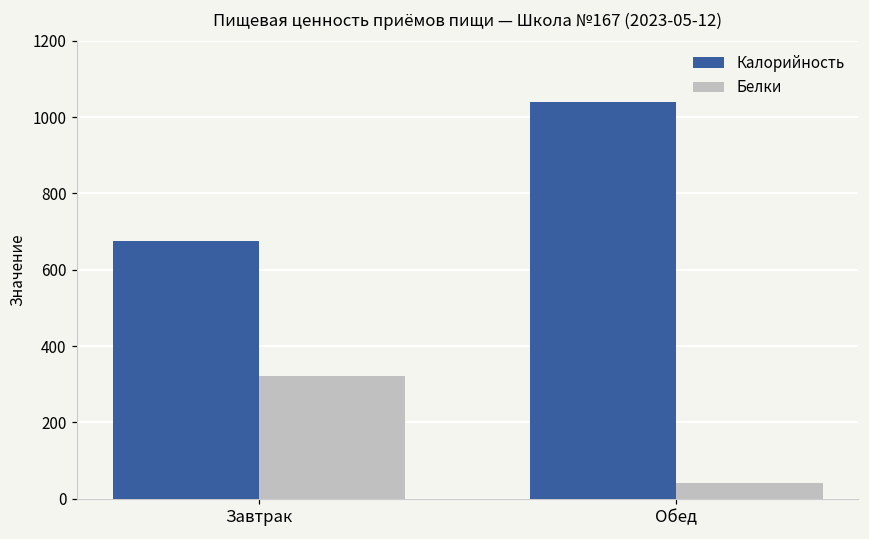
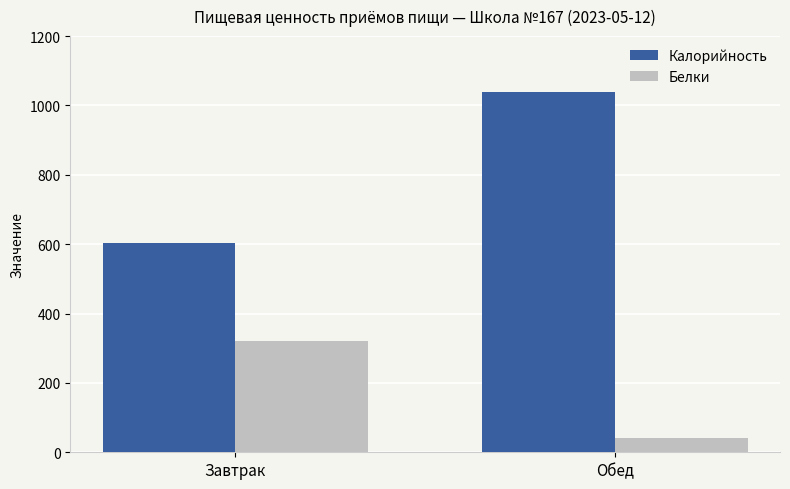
  {
    "Калорийность": {
-     "Завтрак": 670,
+     "Завтрак": 600,
      "Обед": 1040
    },
    "Белки": {
      "Завтрак": 320,
      "Обед": 40
    }
  }
